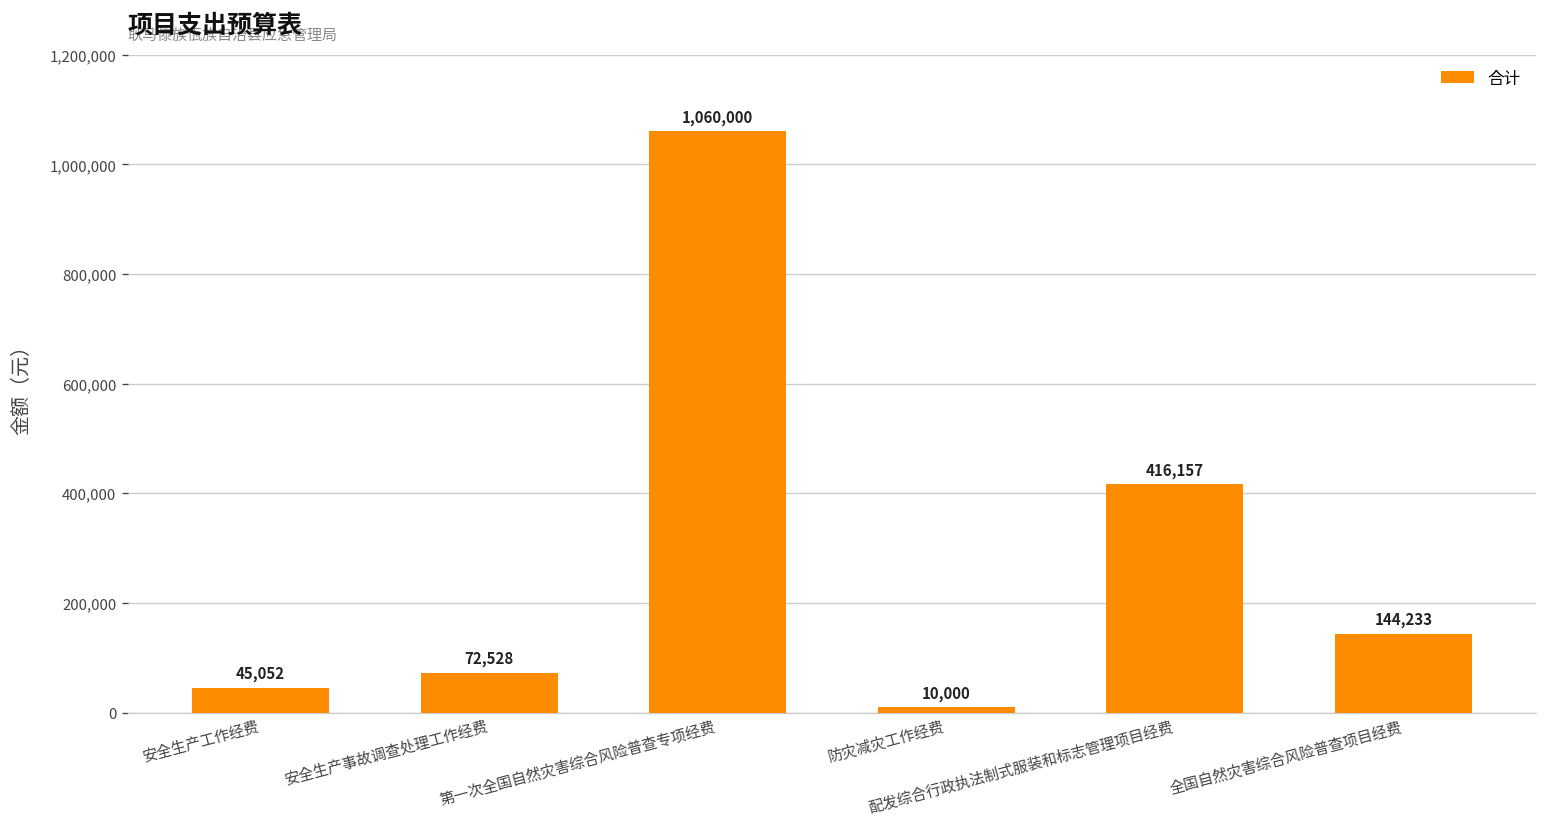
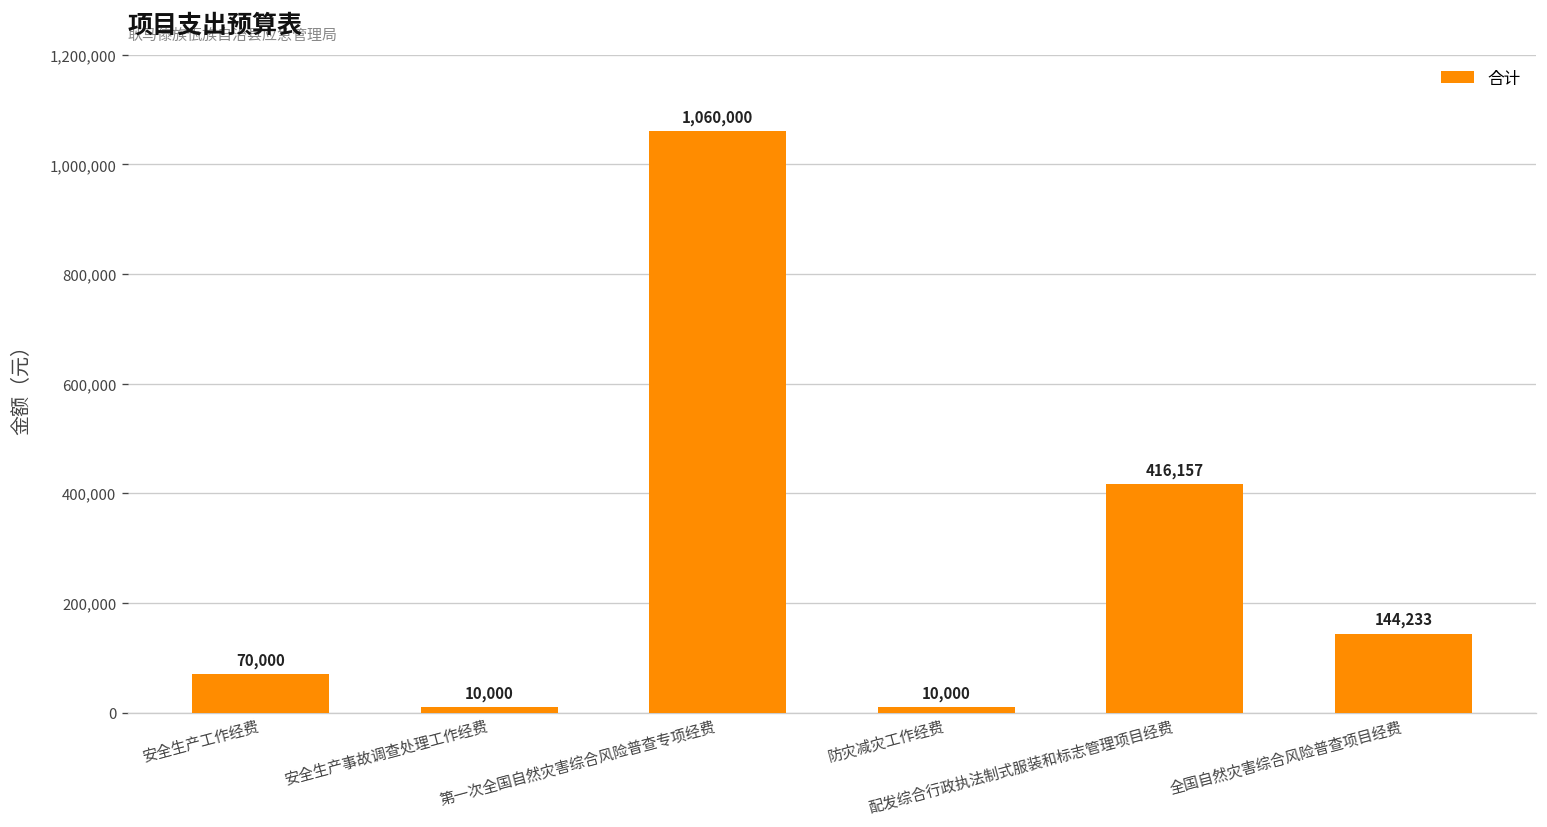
  {
-   "安全生产工作经费": "45,052",
-   "安全生产事故调查处理工作经费": "72,528",
+   "安全生产工作经费": "70,000",
+   "安全生产事故调查处理工作经费": "10,000",
    "第一次全国自然灾害综合风险普查专项经费": "1,060,000",
    "防灾减灾工作经费": "10,000",
    "配发综合行政执法制式服装和标志管理项目经费": "416,157",
    "全国自然灾害综合风险普查项目经费": "144,233"
  }
